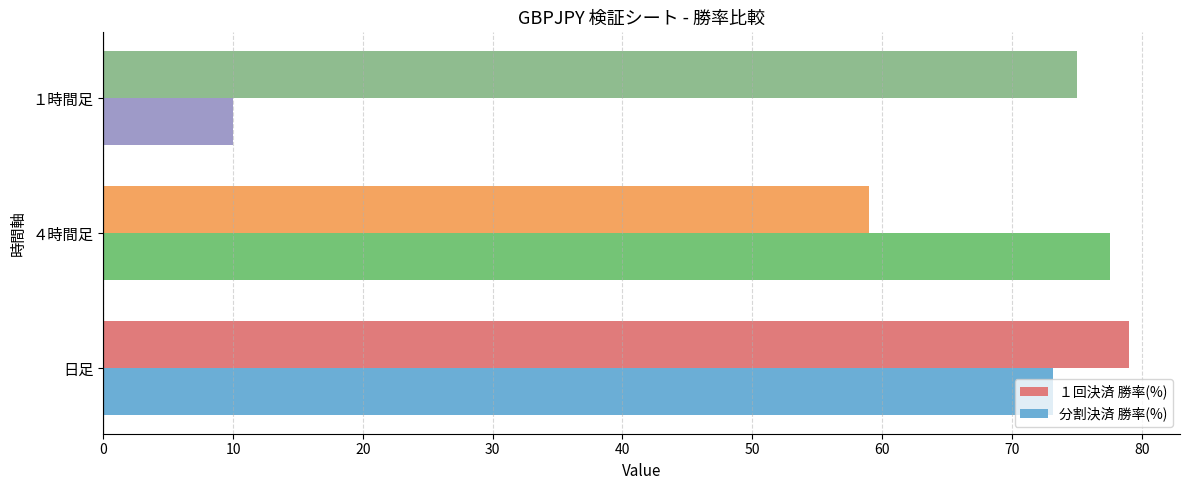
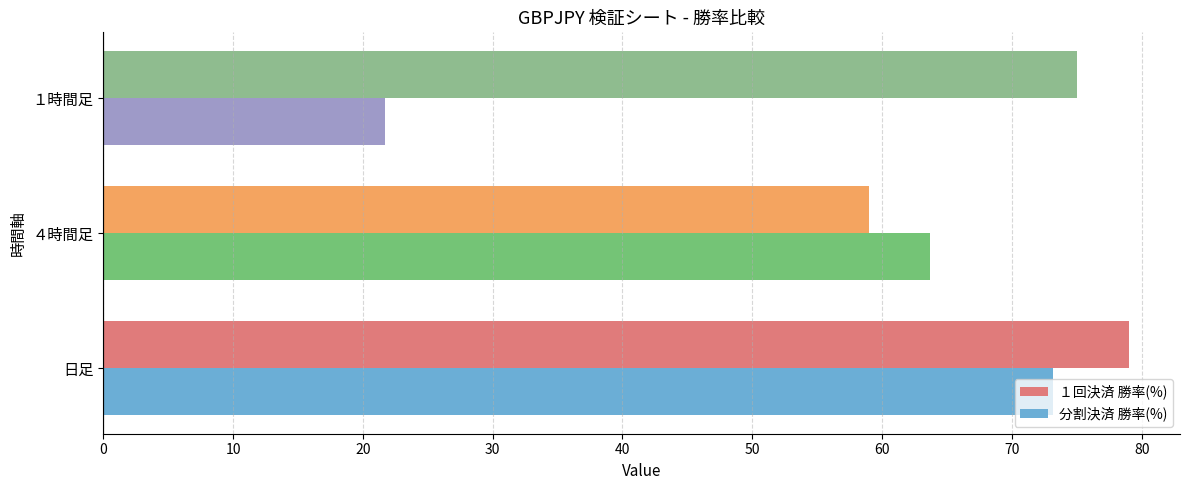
  {
    "１回決済 勝率(%)": {
      "１時間足": 75.0,
      "４時間足": 59.0,
      "日足": 79.0
    },
    "分割決済 勝率(%)": {
-     "１時間足": 10.0,
-     "４時間足": 77.6
+     "１時間足": 21.7,
+     "４時間足": 63.7
    }
  }
